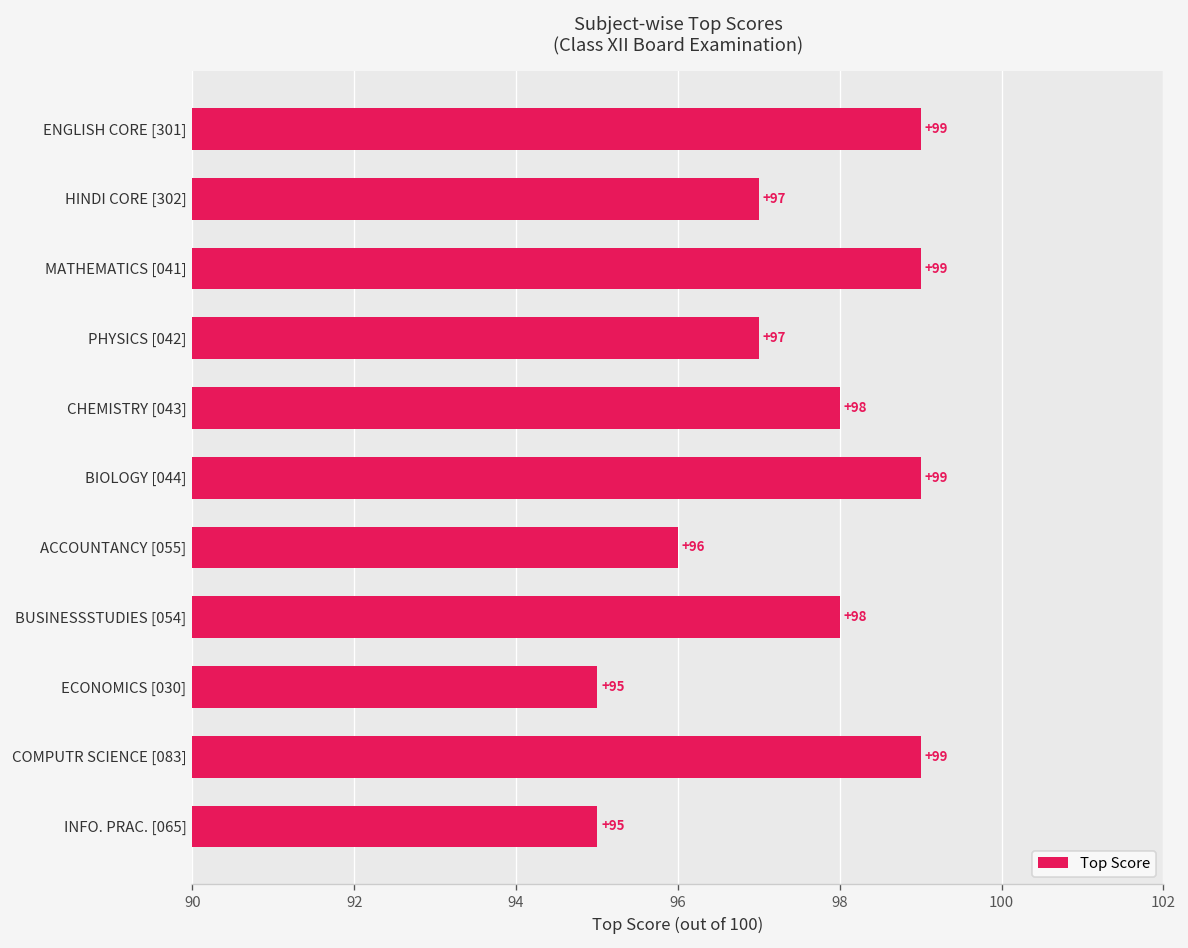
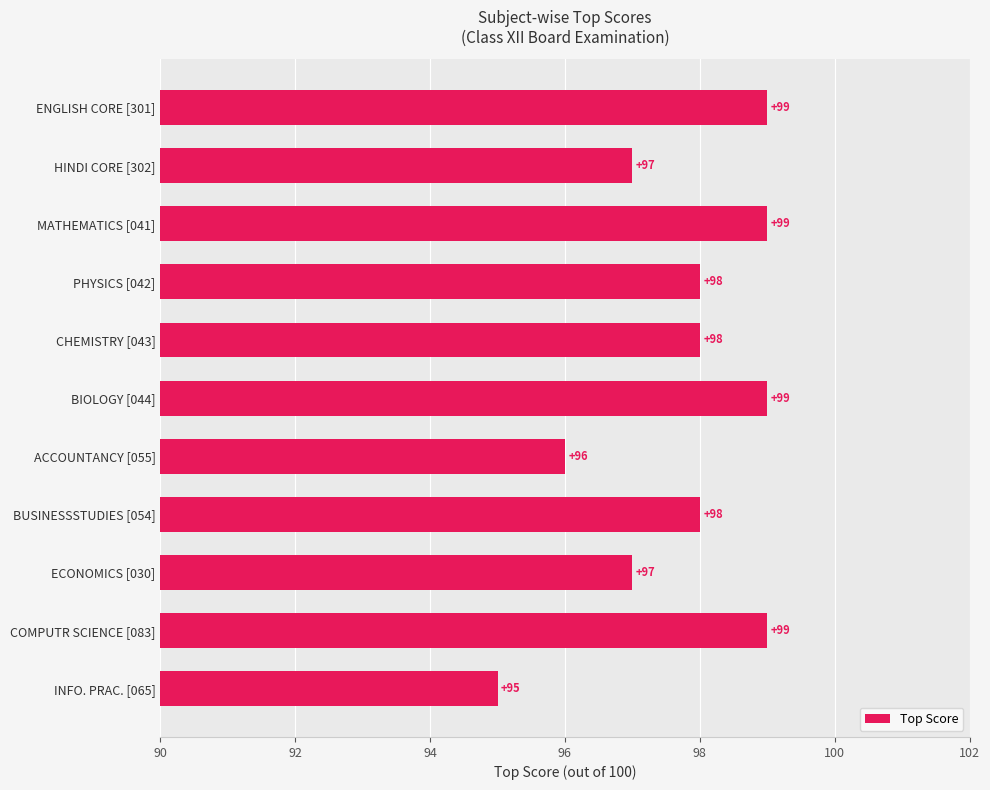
  {
    "ENGLISH CORE [301]": "+99",
    "HINDI CORE [302]": "+97",
    "MATHEMATICS [041]": "+99",
-   "PHYSICS [042]": "+97",
+   "PHYSICS [042]": "+98",
    "CHEMISTRY [043]": "+98",
    "BIOLOGY [044]": "+99",
    "ACCOUNTANCY [055]": "+96",
    "BUSINESSSTUDIES [054]": "+98",
-   "ECONOMICS [030]": "+95",
+   "ECONOMICS [030]": "+97",
    "COMPUTR SCIENCE [083]": "+99",
    "INFO. PRAC. [065]": "+95"
  }
